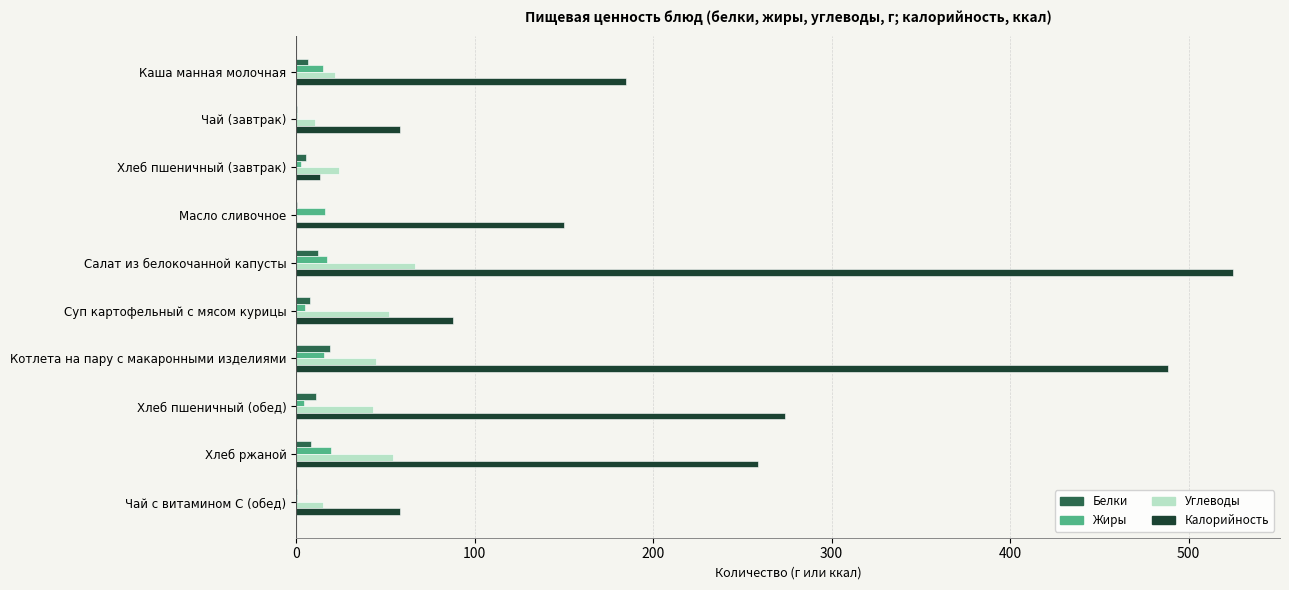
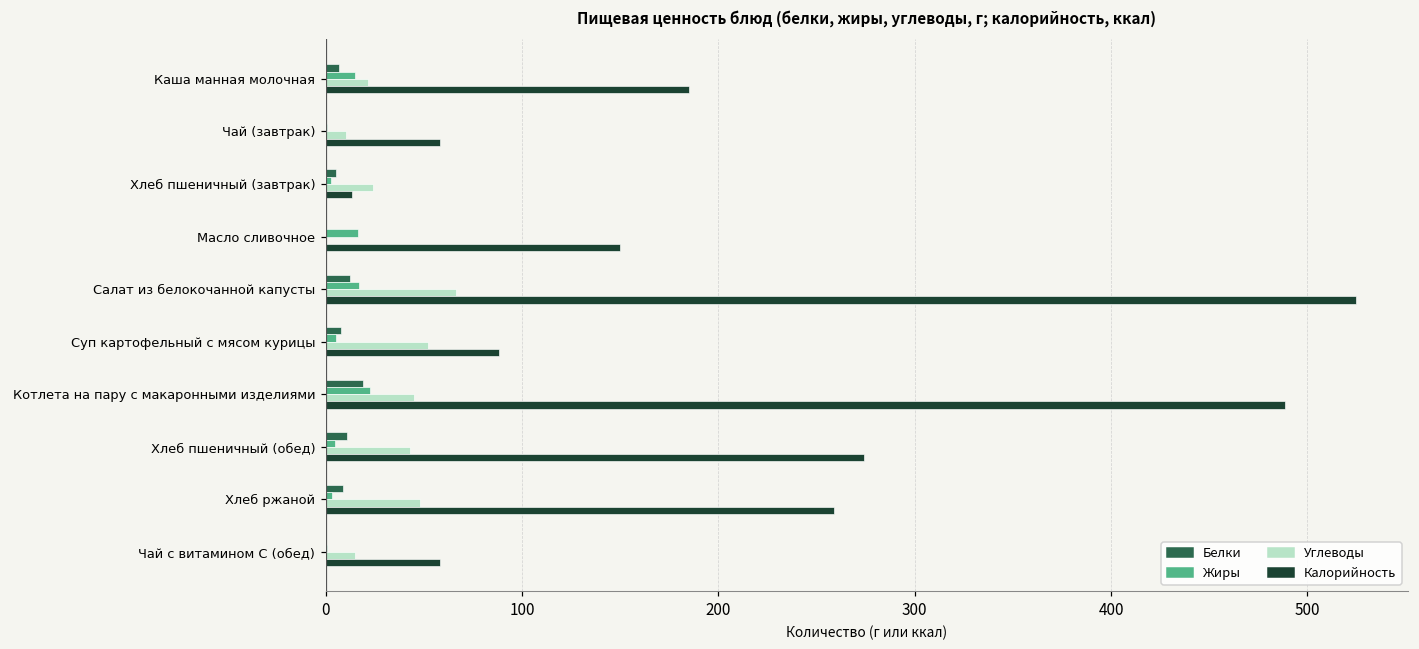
  {
    "Жиры": {
      "Каша манная молочная": 15,
      "Хлеб пшеничный (завтрак)": 3,
      "Масло сливочное": 16,
      "Салат из белокочанной капусты": 17,
      "Суп картофельный с мясом курицы": 5,
-     "Котлета на пару с макаронными изделиями": 15,
+     "Котлета на пару с макаронными изделиями": 23,
      "Хлеб пшеничный (обед)": 5,
-     "Хлеб ржаной": 19
+     "Хлеб ржаной": 3
    },
    "Углеводы": {
      "Каша манная молочная": 22,
      "Чай (завтрак)": 10,
      "Хлеб пшеничный (завтрак)": 24,
      "Салат из белокочанной капусты": 66,
      "Суп картофельный с мясом курицы": 52,
      "Котлета на пару с макаронными изделиями": 45,
      "Хлеб пшеничный (обед)": 43,
-     "Хлеб ржаной": 54,
+     "Хлеб ржаной": 48,
      "Чай с витамином С (обед)": 15
    }
  }
